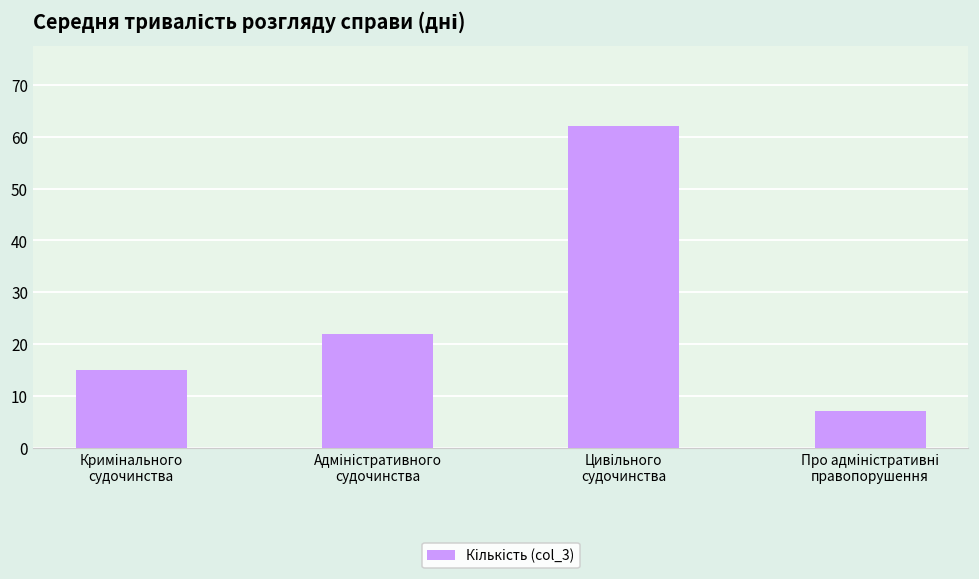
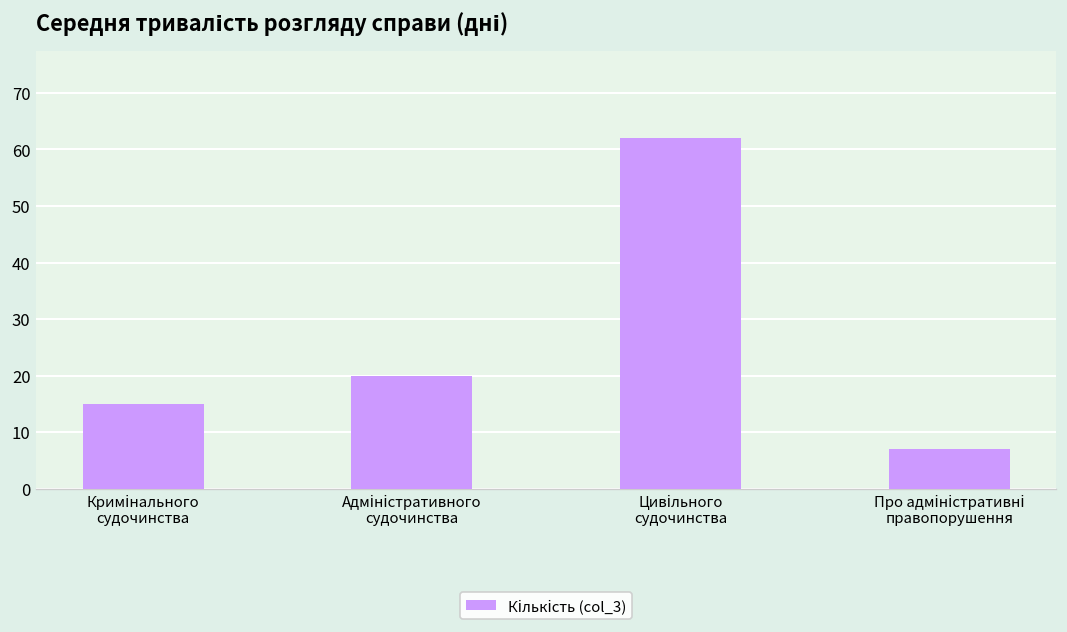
  {
    "Кримінального судочинства": 15,
-   "Адміністративного судочинства": 22,
+   "Адміністративного судочинства": 20,
    "Цивільного судочинства": 62,
    "Про адміністративні правопорушення": 7
  }
